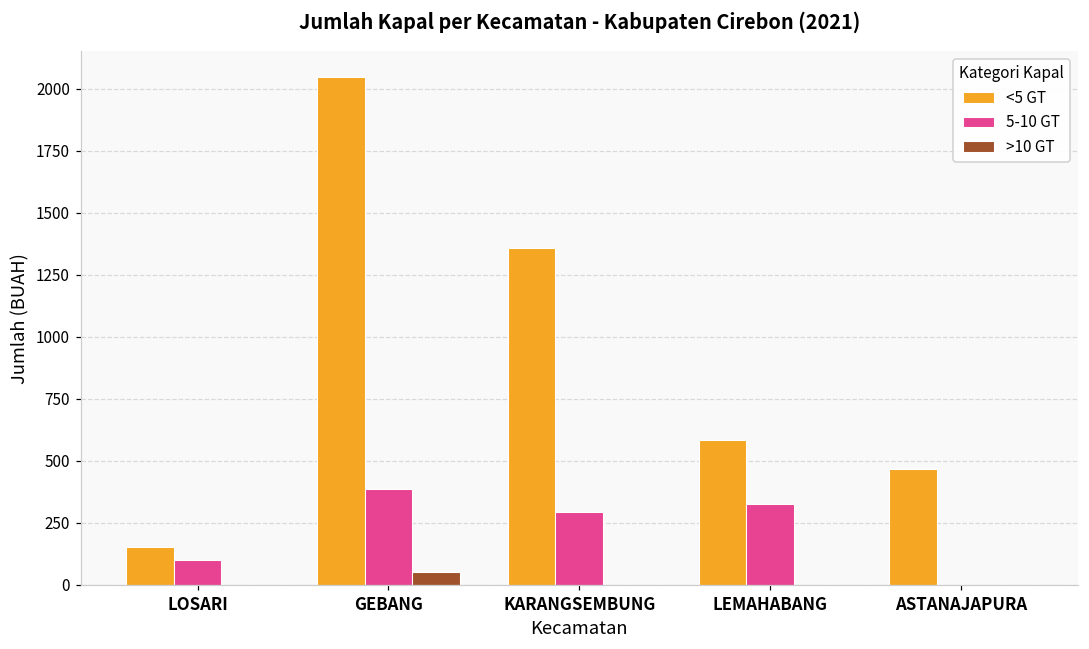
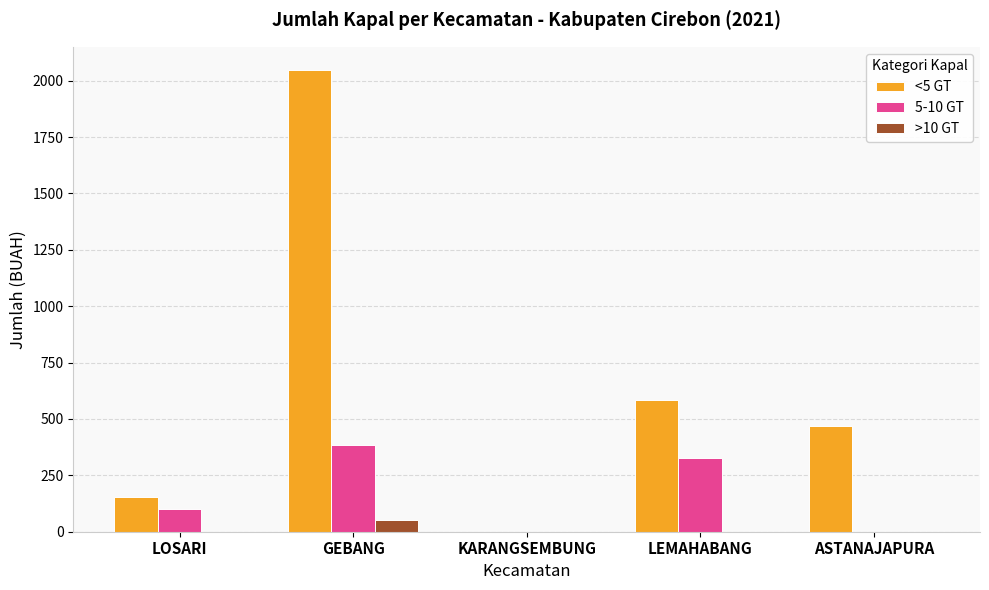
  {
    "<5 GT": {
      "LOSARI": 150,
      "GEBANG": 2050,
-     "KARANGSEMBUNG": 1360,
+     "KARANGSEMBUNG": 0,
      "LEMAHABANG": 590,
      "ASTANAJAPURA": 470
    },
    "5-10 GT": {
      "LOSARI": 100,
      "GEBANG": 390,
-     "KARANGSEMBUNG": 290,
+     "KARANGSEMBUNG": 0,
      "LEMAHABANG": 330,
      "ASTANAJAPURA": 0
    },
    ">10 GT": {
      "LOSARI": 0,
      "GEBANG": 50,
      "KARANGSEMBUNG": 0,
      "LEMAHABANG": 0,
      "ASTANAJAPURA": 0
    }
  }
